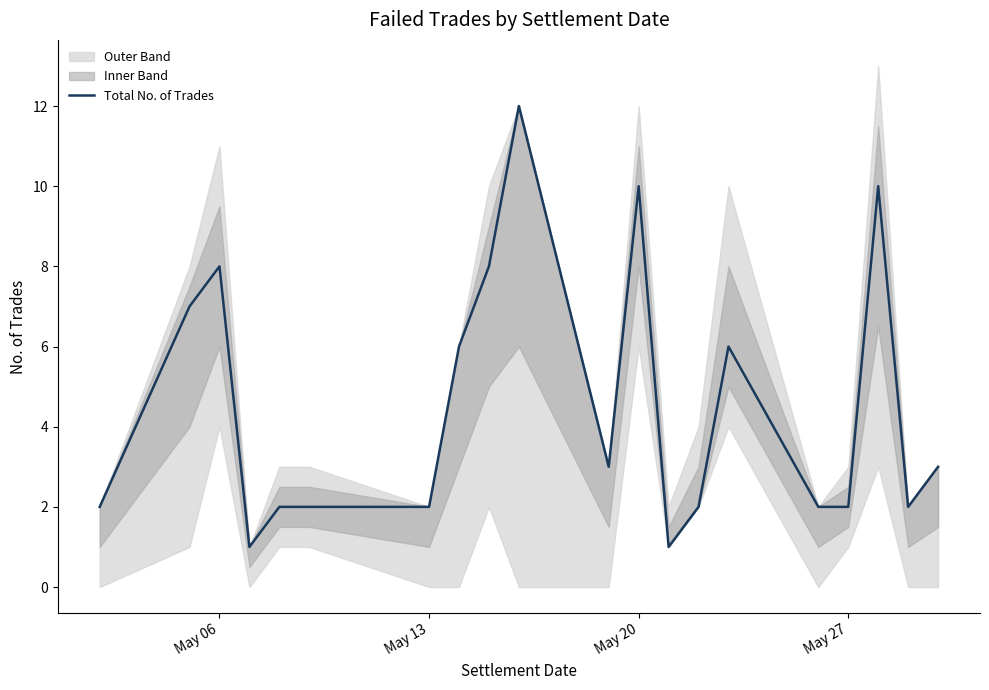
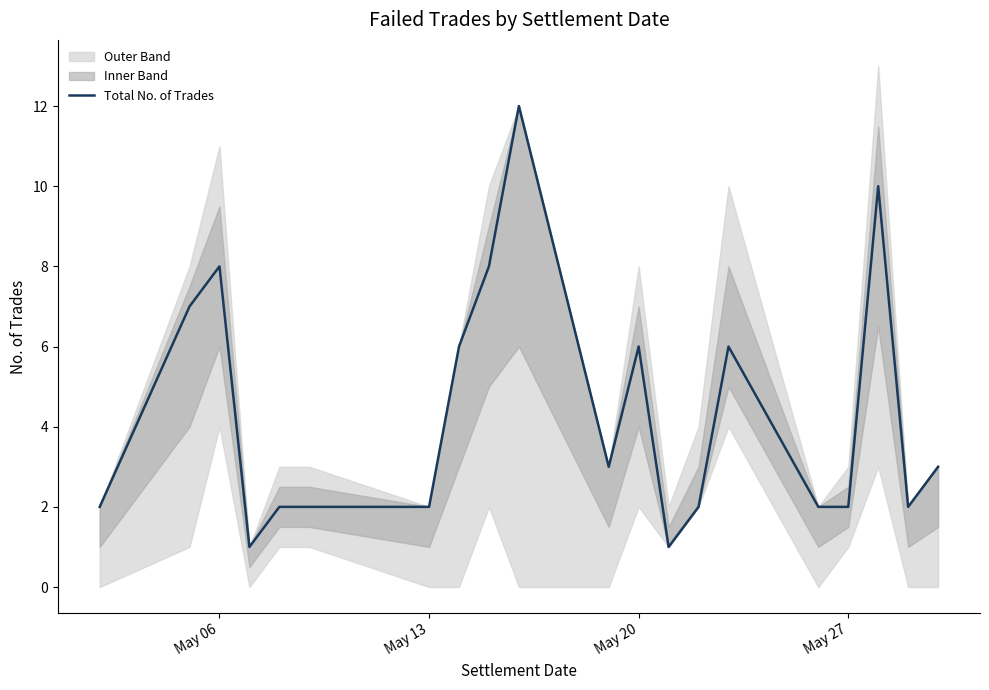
  {
    "Total No. of Trades": {
      "May 06": 8,
-     "May 20": 10,
+     "May 20": 6,
      "May 27": 2
    }
  }
